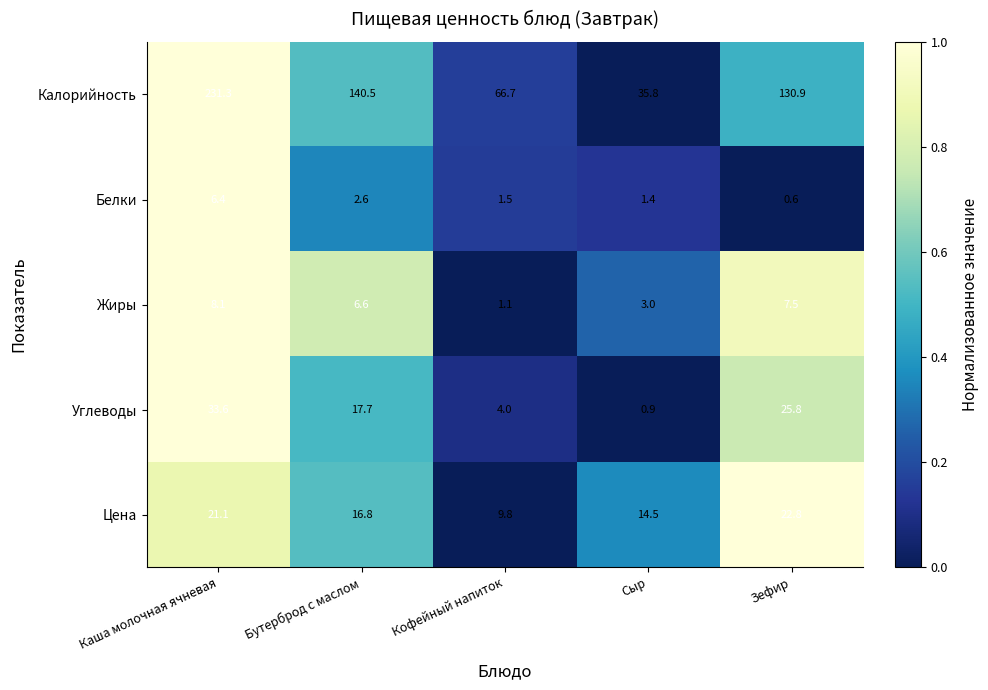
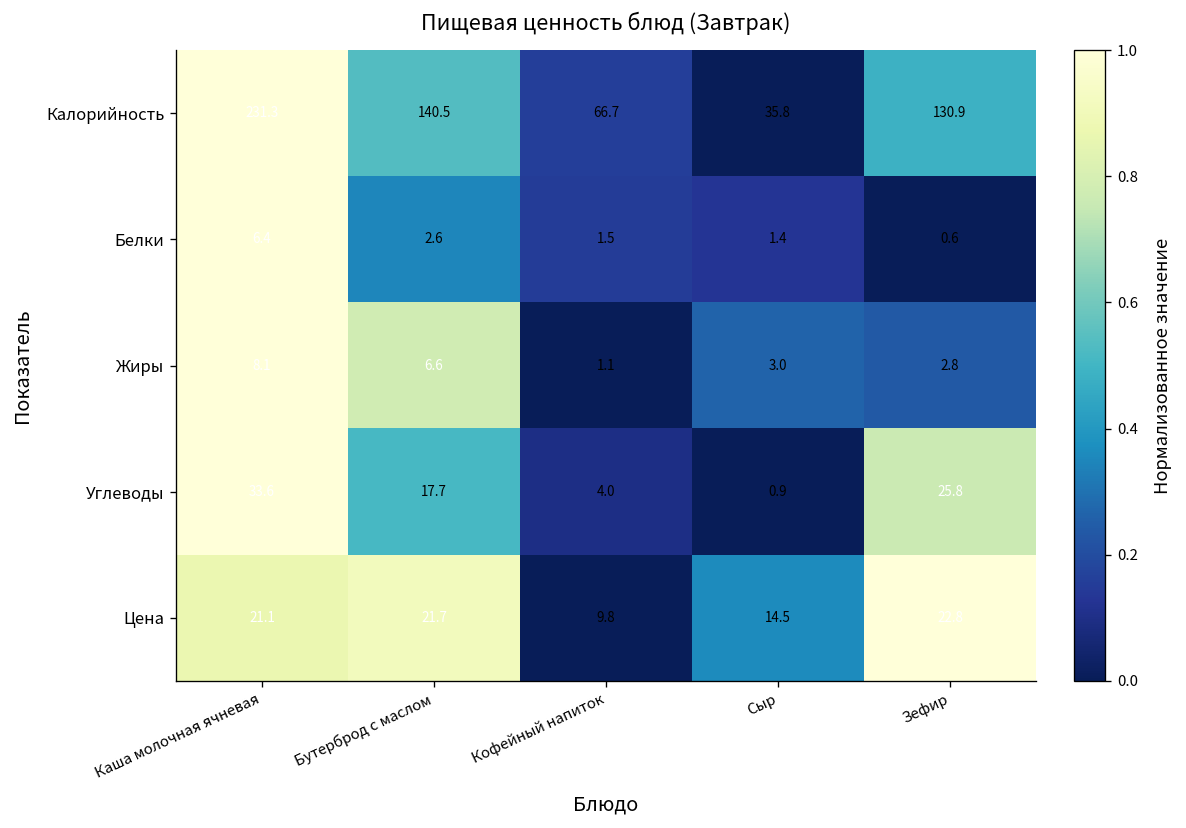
  {
    "Калорийность": {
      "Бутерброд с маслом": 140.5,
      "Кофейный напиток": 66.7,
      "Сыр": 35.8,
      "Зефир": 130.9
    },
    "Белки": {
      "Бутерброд с маслом": 2.6,
      "Кофейный напиток": 1.5,
      "Сыр": 1.4,
      "Зефир": 0.6
    },
    "Жиры": {
      "Бутерброд с маслом": 6.6,
      "Кофейный напиток": 1.1,
      "Сыр": 3.0,
-     "Зефир": 7.5
+     "Зефир": 2.8
    },
    "Углеводы": {
      "Бутерброд с маслом": 17.7,
      "Кофейный напиток": 4.0,
      "Сыр": 0.9,
      "Зефир": 25.8
    },
    "Цена": {
      "Каша молочная ячневая": 21.1,
-     "Бутерброд с маслом": 16.8,
+     "Бутерброд с маслом": 21.7,
      "Кофейный напиток": 9.8,
      "Сыр": 14.5
    }
  }
